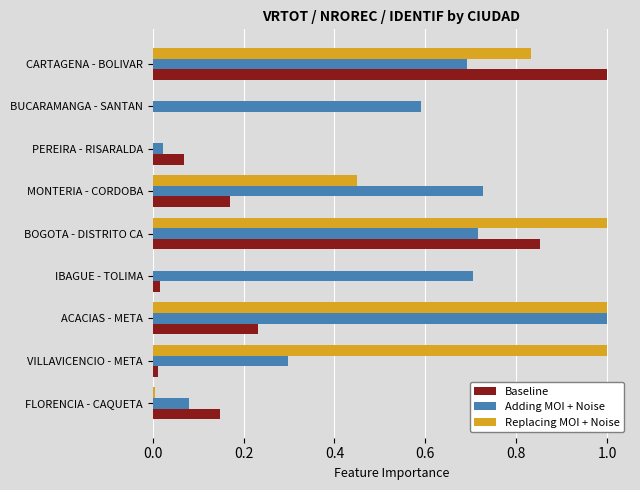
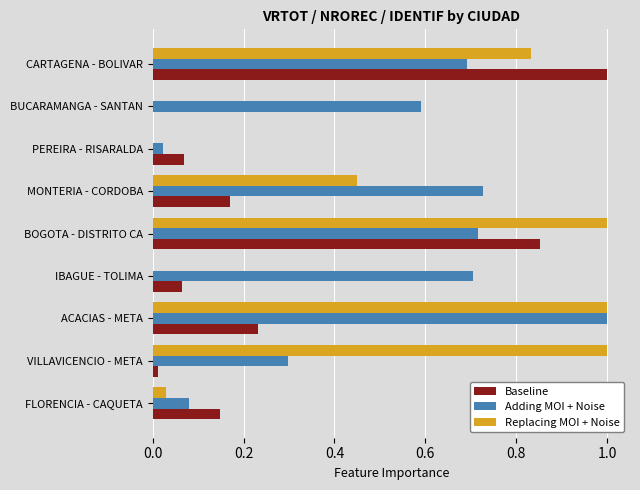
  {
    "Baseline": {
      "CARTAGENA - BOLIVAR": 1.00,
      "PEREIRA - RISARALDA": 0.07,
      "MONTERIA - CORDOBA": 0.17,
      "BOGOTA - DISTRITO CA": 0.85,
-     "IBAGUE - TOLIMA": 0.02,
+     "IBAGUE - TOLIMA": 0.06,
      "ACACIAS - META": 0.23,
      "VILLAVICENCIO - META": 0.01,
      "FLORENCIA - CAQUETA": 0.15
    },
    "Adding MOI + Noise": {
      "CARTAGENA - BOLIVAR": 0.69,
      "BUCARAMANGA - SANTAN": 0.59,
      "PEREIRA - RISARALDA": 0.02,
      "MONTERIA - CORDOBA": 0.73,
      "BOGOTA - DISTRITO CA": 0.72,
      "IBAGUE - TOLIMA": 0.70,
      "ACACIAS - META": 1.00,
      "VILLAVICENCIO - META": 0.30,
      "FLORENCIA - CAQUETA": 0.08
    },
    "Replacing MOI + Noise": {
      "CARTAGENA - BOLIVAR": 0.83,
      "MONTERIA - CORDOBA": 0.45,
      "BOGOTA - DISTRITO CA": 1.00,
      "ACACIAS - META": 1.00,
      "VILLAVICENCIO - META": 1.00,
-     "FLORENCIA - CAQUETA": 0.00
+     "FLORENCIA - CAQUETA": 0.03
    }
  }
